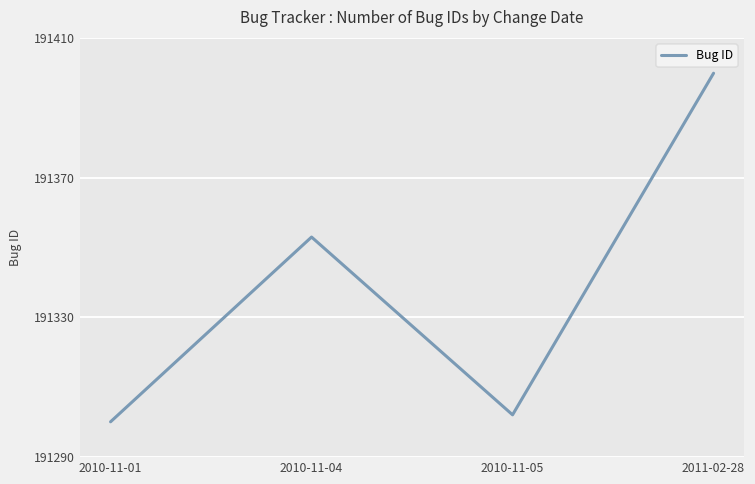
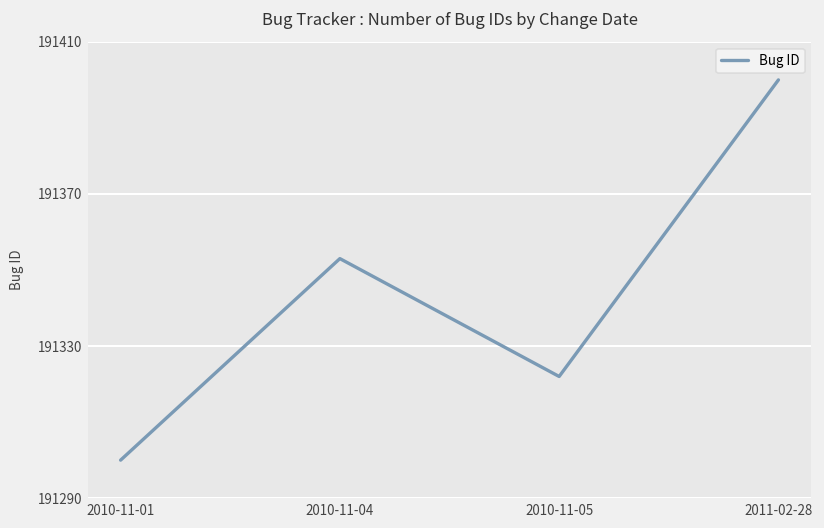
  {
    "2010-11-01": 191300,
    "2010-11-04": 191353,
-   "2010-11-05": 191302,
+   "2010-11-05": 191322,
    "2011-02-28": 191400
  }
